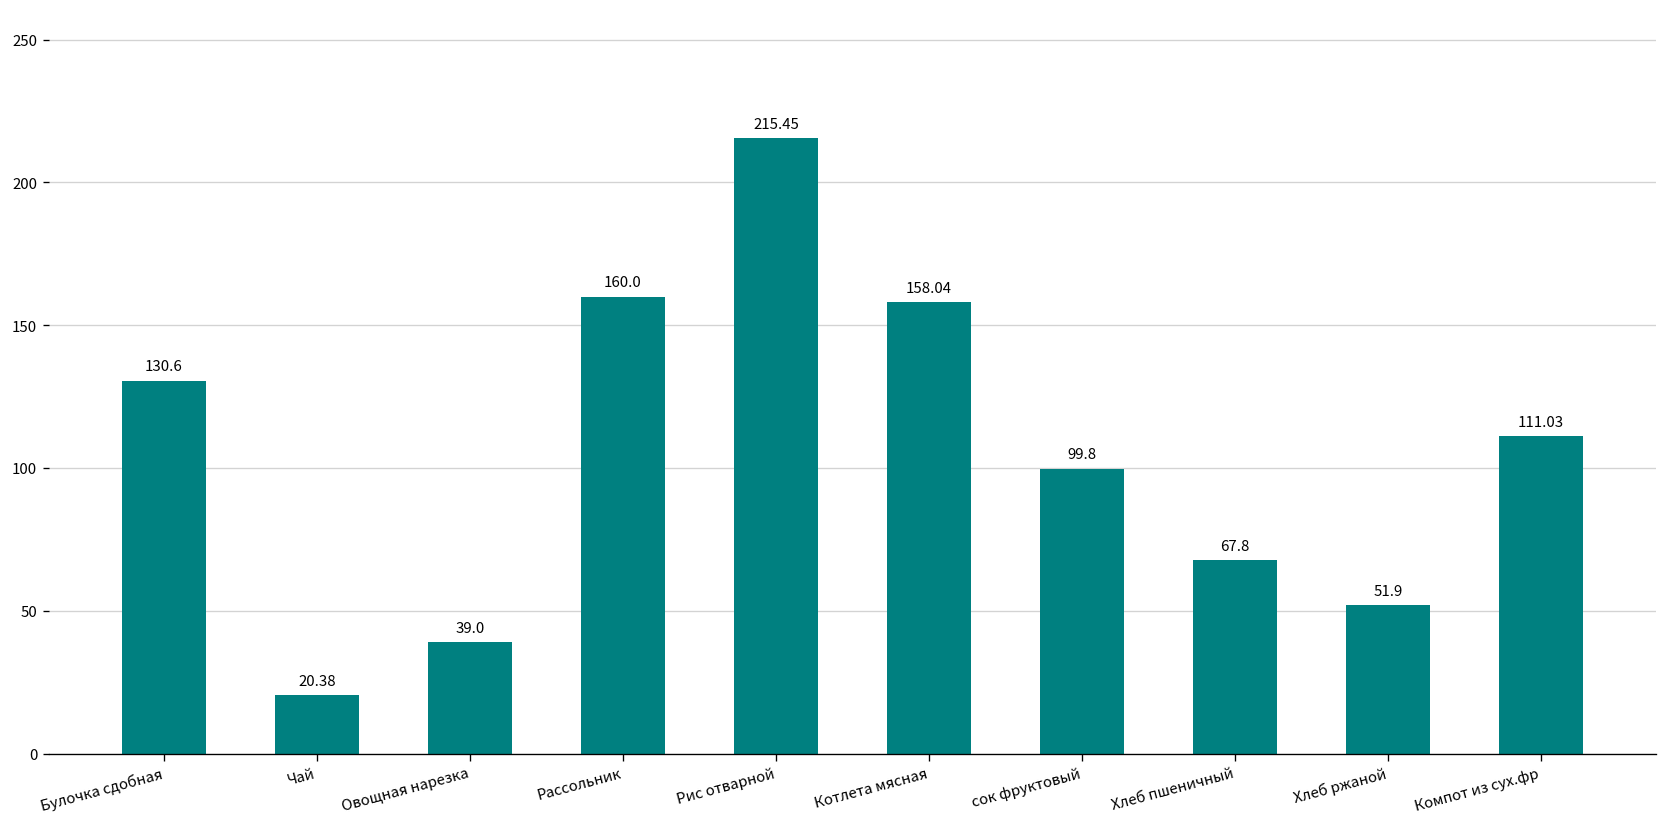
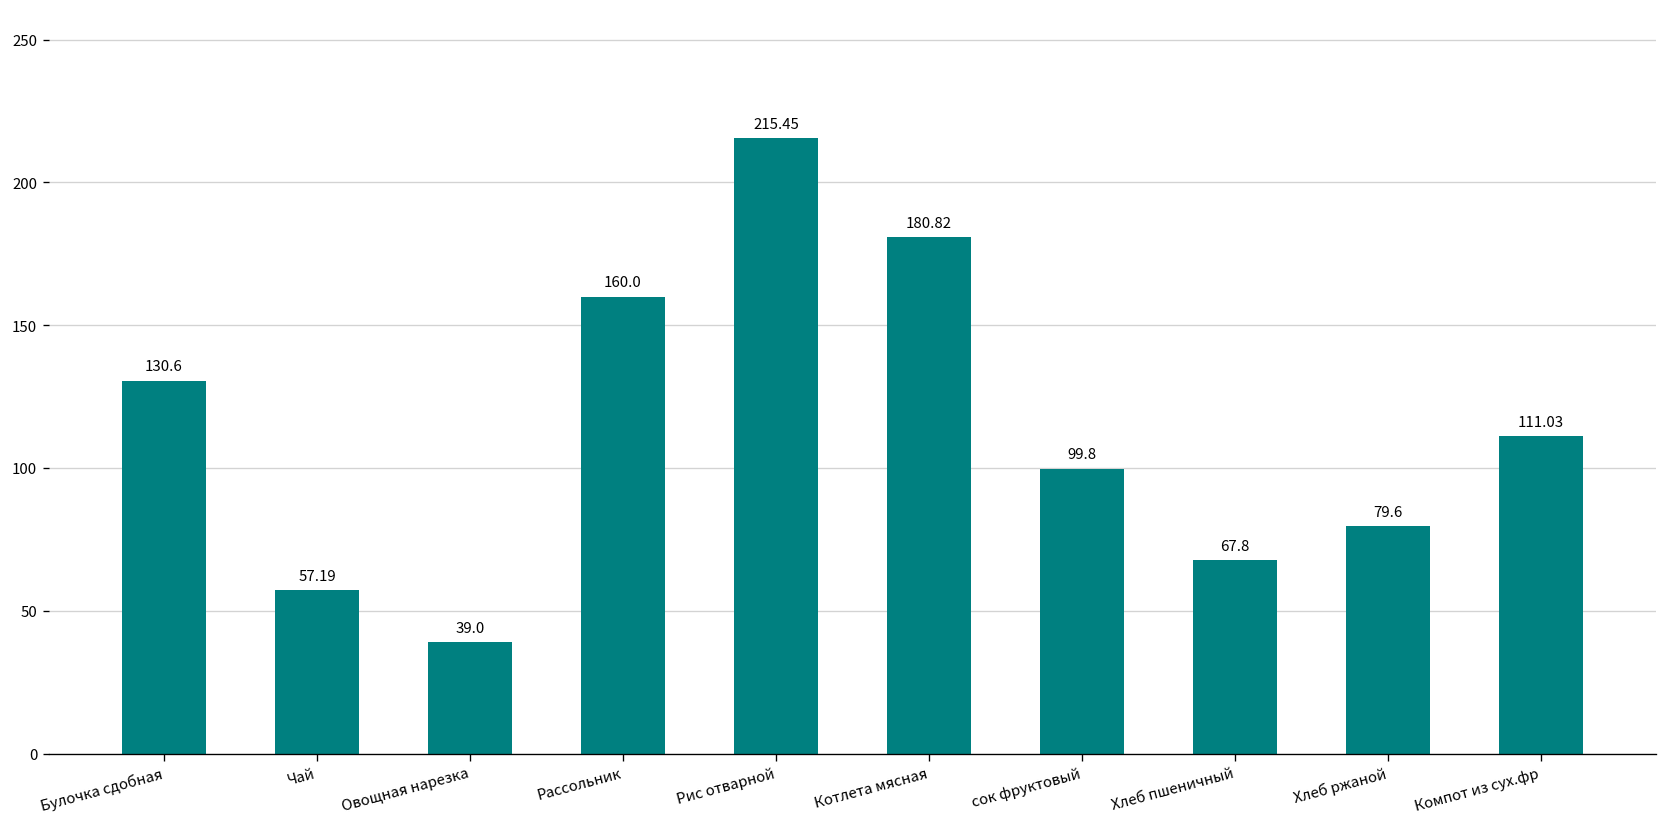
  {
    "Булочка сдобная": 130.6,
-   "Чай": 20.38,
+   "Чай": 57.19,
    "Овощная нарезка": 39.0,
    "Рассольник": 160.0,
    "Рис отварной": 215.45,
-   "Котлета мясная": 158.04,
+   "Котлета мясная": 180.82,
    "сок фруктовый": 99.8,
    "Хлеб пшеничный": 67.8,
-   "Хлеб ржаной": 51.9,
+   "Хлеб ржаной": 79.6,
    "Компот из сух.фр": 111.03
  }
